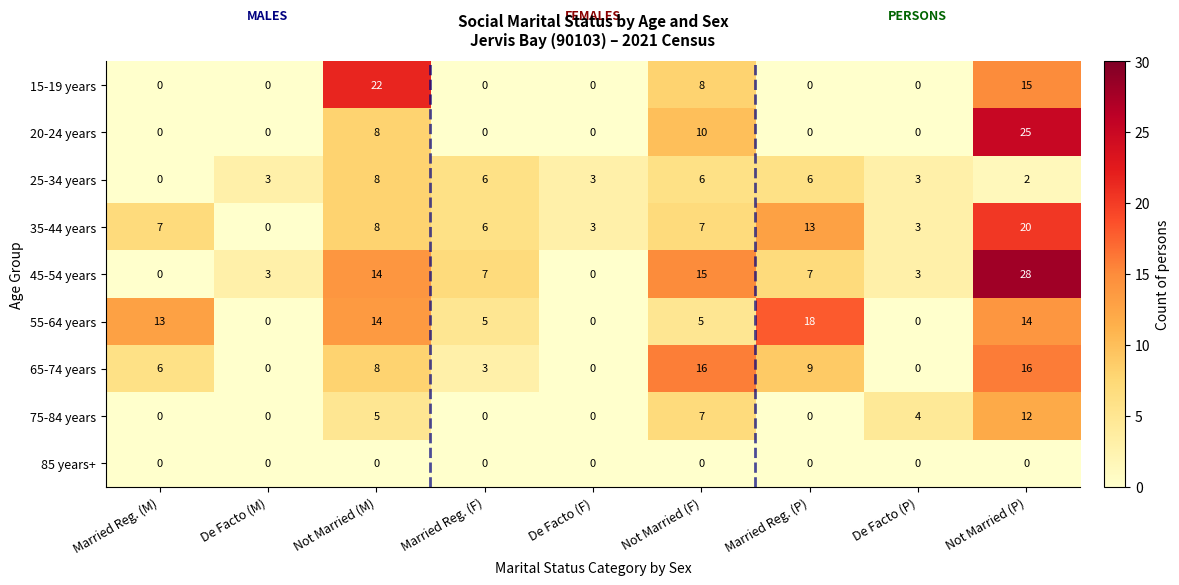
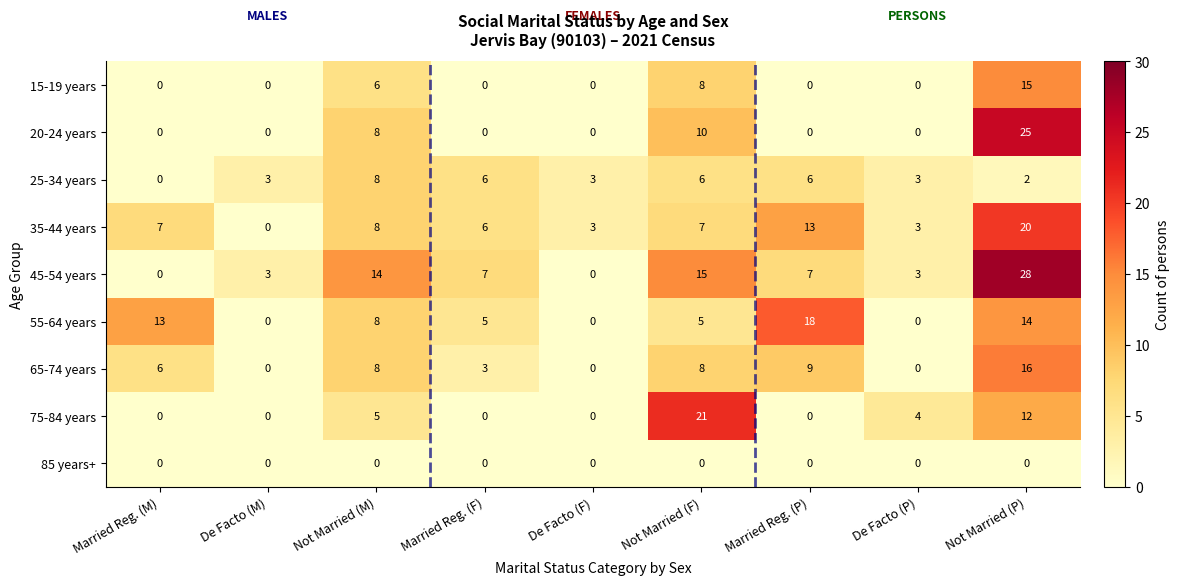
  {
    "15-19 years": {
      "Married Reg. (M)": 0,
      "De Facto (M)": 0,
-     "Not Married (M)": 22,
+     "Not Married (M)": 6,
      "Married Reg. (F)": 0,
      "De Facto (F)": 0,
      "Not Married (F)": 8,
      "Married Reg. (P)": 0,
      "De Facto (P)": 0,
      "Not Married (P)": 15
    },
    "20-24 years": {
      "Married Reg. (M)": 0,
      "De Facto (M)": 0,
      "Not Married (M)": 8,
      "Married Reg. (F)": 0,
      "De Facto (F)": 0,
      "Not Married (F)": 10,
      "Married Reg. (P)": 0,
      "De Facto (P)": 0,
      "Not Married (P)": 25
    },
    "25-34 years": {
      "Married Reg. (M)": 0,
      "De Facto (M)": 3,
      "Not Married (M)": 8,
      "Married Reg. (F)": 6,
      "De Facto (F)": 3,
      "Not Married (F)": 6,
      "Married Reg. (P)": 6,
      "De Facto (P)": 3,
      "Not Married (P)": 2
    },
    "35-44 years": {
      "Married Reg. (M)": 7,
      "De Facto (M)": 0,
      "Not Married (M)": 8,
      "Married Reg. (F)": 6,
      "De Facto (F)": 3,
      "Not Married (F)": 7,
      "Married Reg. (P)": 13,
      "De Facto (P)": 3,
      "Not Married (P)": 20
    },
    "45-54 years": {
      "Married Reg. (M)": 0,
      "De Facto (M)": 3,
      "Not Married (M)": 14,
      "Married Reg. (F)": 7,
      "De Facto (F)": 0,
      "Not Married (F)": 15,
      "Married Reg. (P)": 7,
      "De Facto (P)": 3,
      "Not Married (P)": 28
    },
    "55-64 years": {
      "Married Reg. (M)": 13,
      "De Facto (M)": 0,
-     "Not Married (M)": 14,
+     "Not Married (M)": 8,
      "Married Reg. (F)": 5,
      "De Facto (F)": 0,
      "Not Married (F)": 5,
      "Married Reg. (P)": 18,
      "De Facto (P)": 0,
      "Not Married (P)": 14
    },
    "65-74 years": {
      "Married Reg. (M)": 6,
      "De Facto (M)": 0,
      "Not Married (M)": 8,
      "Married Reg. (F)": 3,
      "De Facto (F)": 0,
-     "Not Married (F)": 16,
+     "Not Married (F)": 8,
      "Married Reg. (P)": 9,
      "De Facto (P)": 0,
      "Not Married (P)": 16
    },
    "75-84 years": {
      "Married Reg. (M)": 0,
      "De Facto (M)": 0,
      "Not Married (M)": 5,
      "Married Reg. (F)": 0,
      "De Facto (F)": 0,
-     "Not Married (F)": 7,
+     "Not Married (F)": 21,
      "Married Reg. (P)": 0,
      "De Facto (P)": 4,
      "Not Married (P)": 12
    },
    "85 years+": {
      "Married Reg. (M)": 0,
      "De Facto (M)": 0,
      "Not Married (M)": 0,
      "Married Reg. (F)": 0,
      "De Facto (F)": 0,
      "Not Married (F)": 0,
      "Married Reg. (P)": 0,
      "De Facto (P)": 0,
      "Not Married (P)": 0
    }
  }
